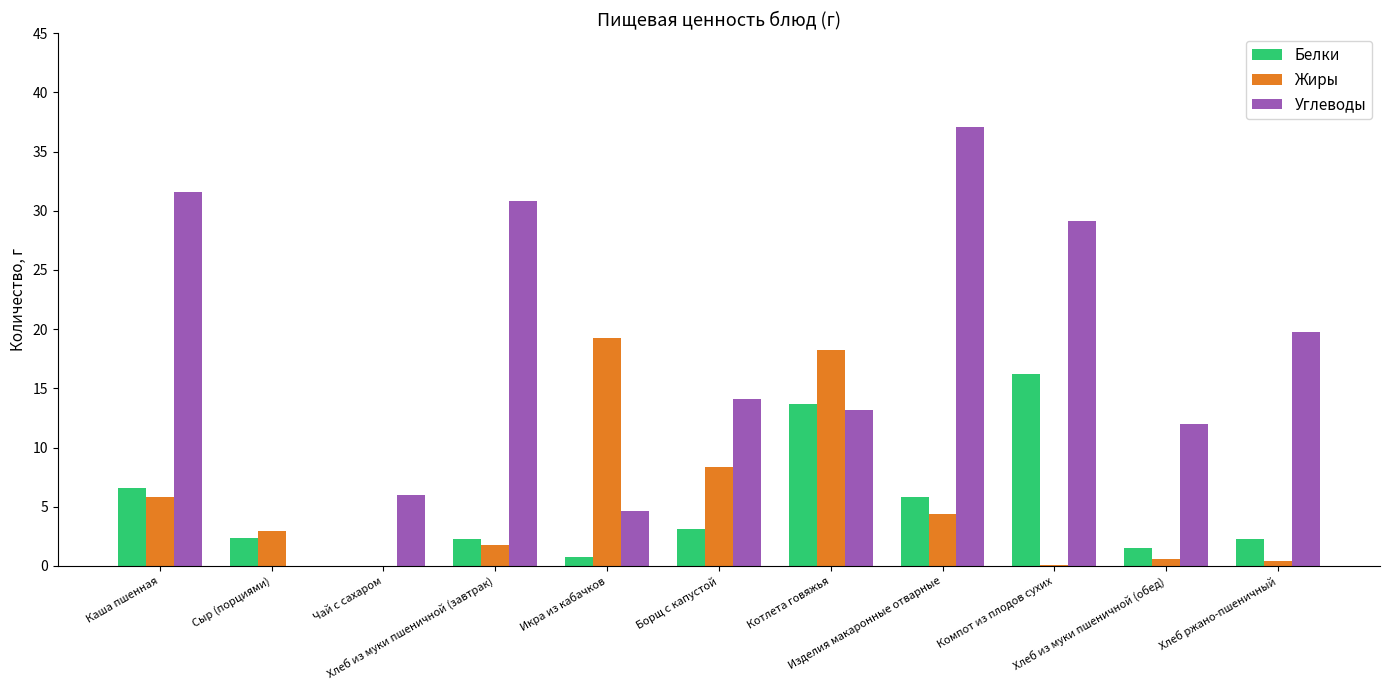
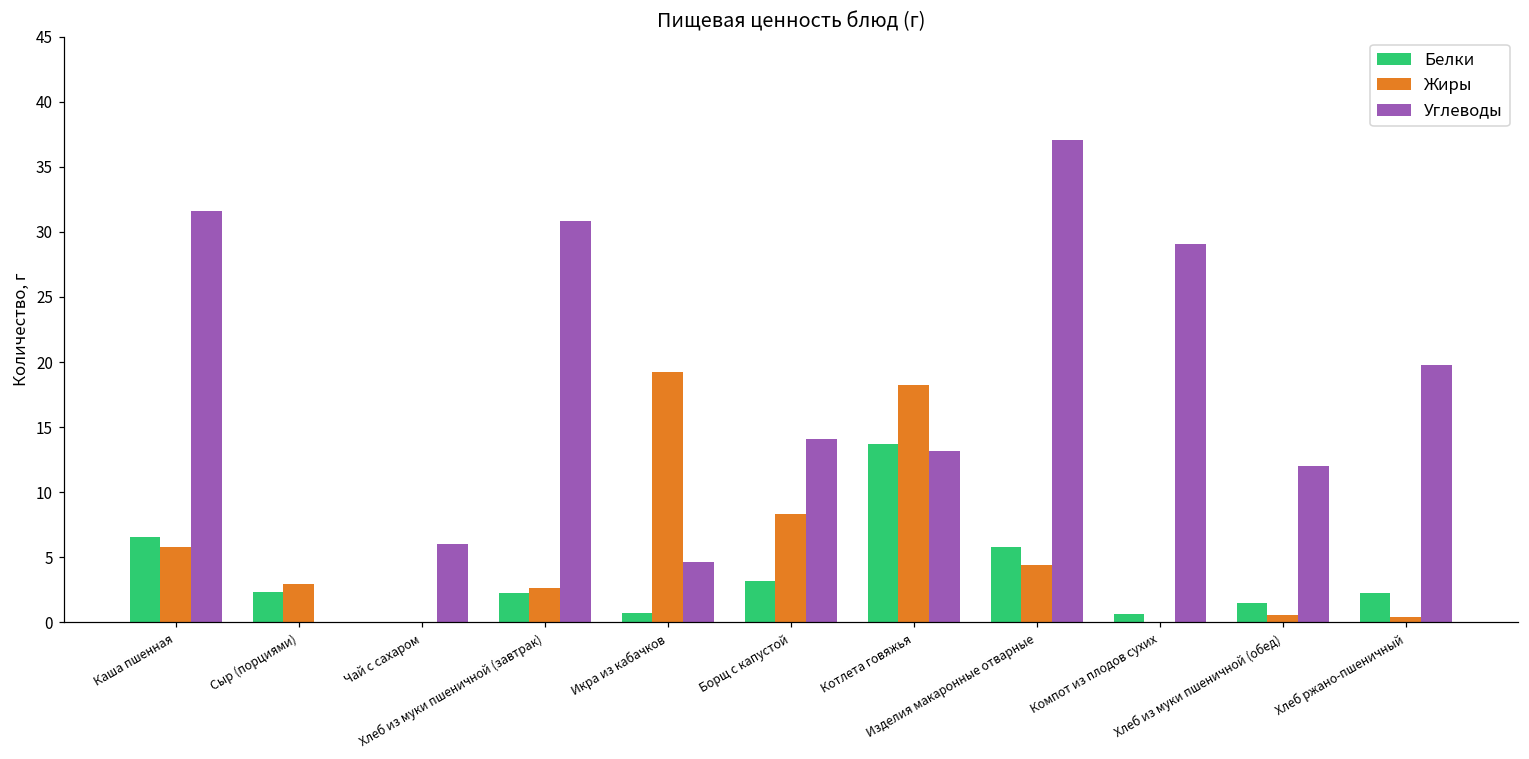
  {
    "Белки": {
      "Каша пшенная": 6.6,
      "Сыр (порциями)": 2.3,
      "Чай с сахаром": 0.0,
      "Хлеб из муки пшеничной (завтрак)": 2.3,
      "Икра из кабачков": 0.7,
      "Борщ с капустой": 3.2,
      "Котлета говяжья": 13.7,
      "Изделия макаронные отварные": 5.8,
-     "Компот из плодов сухих": 16.2,
+     "Компот из плодов сухих": 0.6,
      "Хлеб из муки пшеничной (обед)": 1.5,
      "Хлеб ржано-пшеничный": 2.2
    },
    "Жиры": {
      "Каша пшенная": 5.8,
      "Сыр (порциями)": 3.0,
      "Чай с сахаром": 0.0,
-     "Хлеб из муки пшеничной (завтрак)": 1.7,
+     "Хлеб из муки пшеничной (завтрак)": 2.7,
      "Икра из кабачков": 19.3,
      "Борщ с капустой": 8.3,
      "Котлета говяжья": 18.3,
      "Изделия макаронные отварные": 4.4,
      "Хлеб из муки пшеничной (обед)": 0.6,
      "Хлеб ржано-пшеничный": 0.4
    },
    "Углеводы": {
      "Каша пшенная": 31.6,
      "Сыр (порциями)": 0.0,
      "Чай с сахаром": 6.0,
      "Хлеб из муки пшеничной (завтрак)": 30.8,
      "Икра из кабачков": 4.6,
      "Борщ с капустой": 14.1,
      "Котлета говяжья": 13.2,
      "Изделия макаронные отварные": 37.1,
      "Компот из плодов сухих": 29.1,
      "Хлеб из муки пшеничной (обед)": 12.0,
      "Хлеб ржано-пшеничный": 19.8
    }
  }
